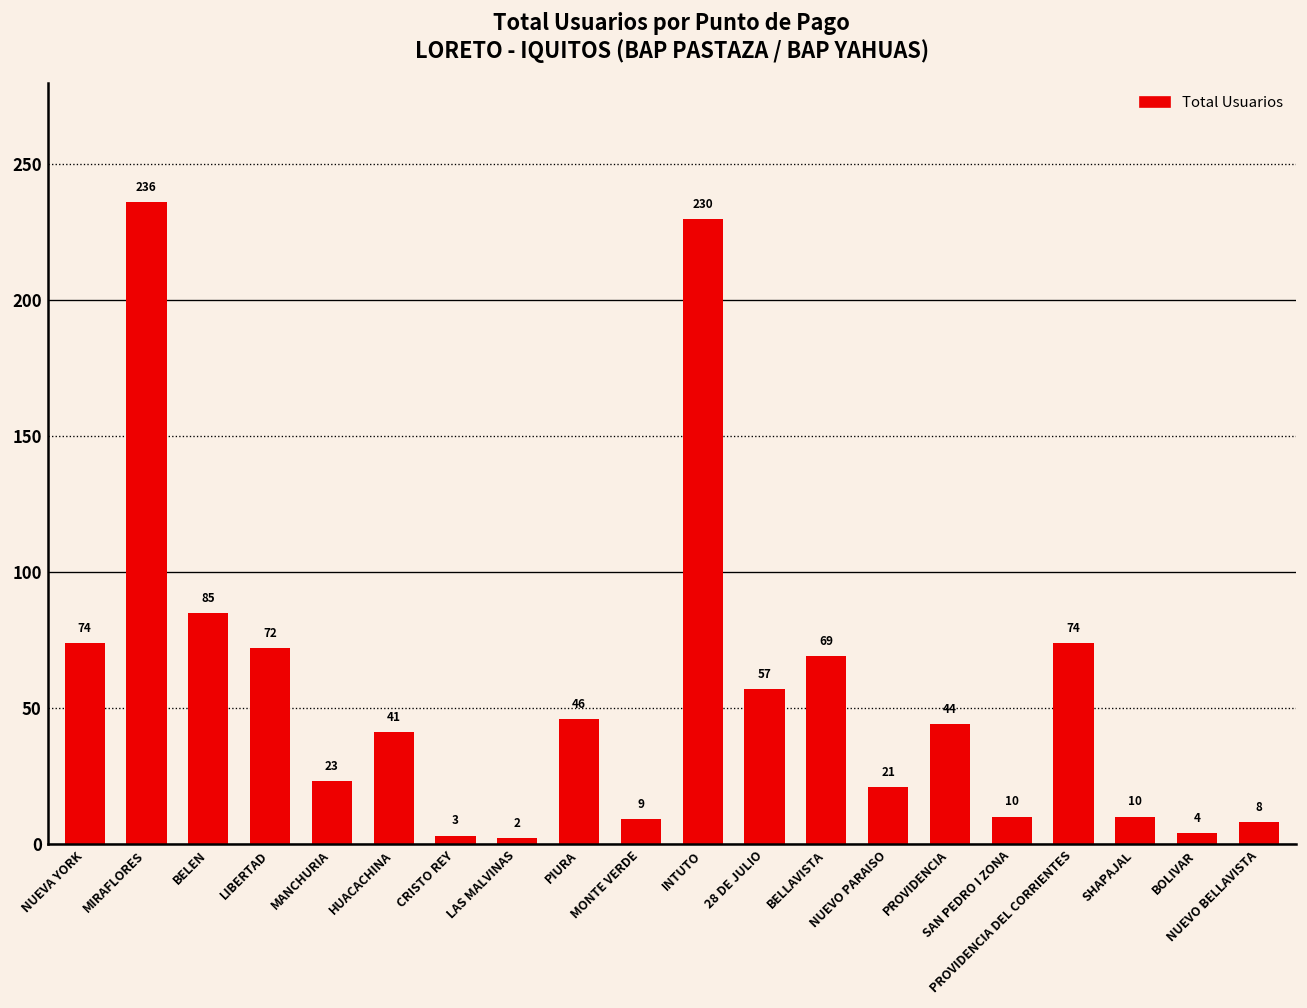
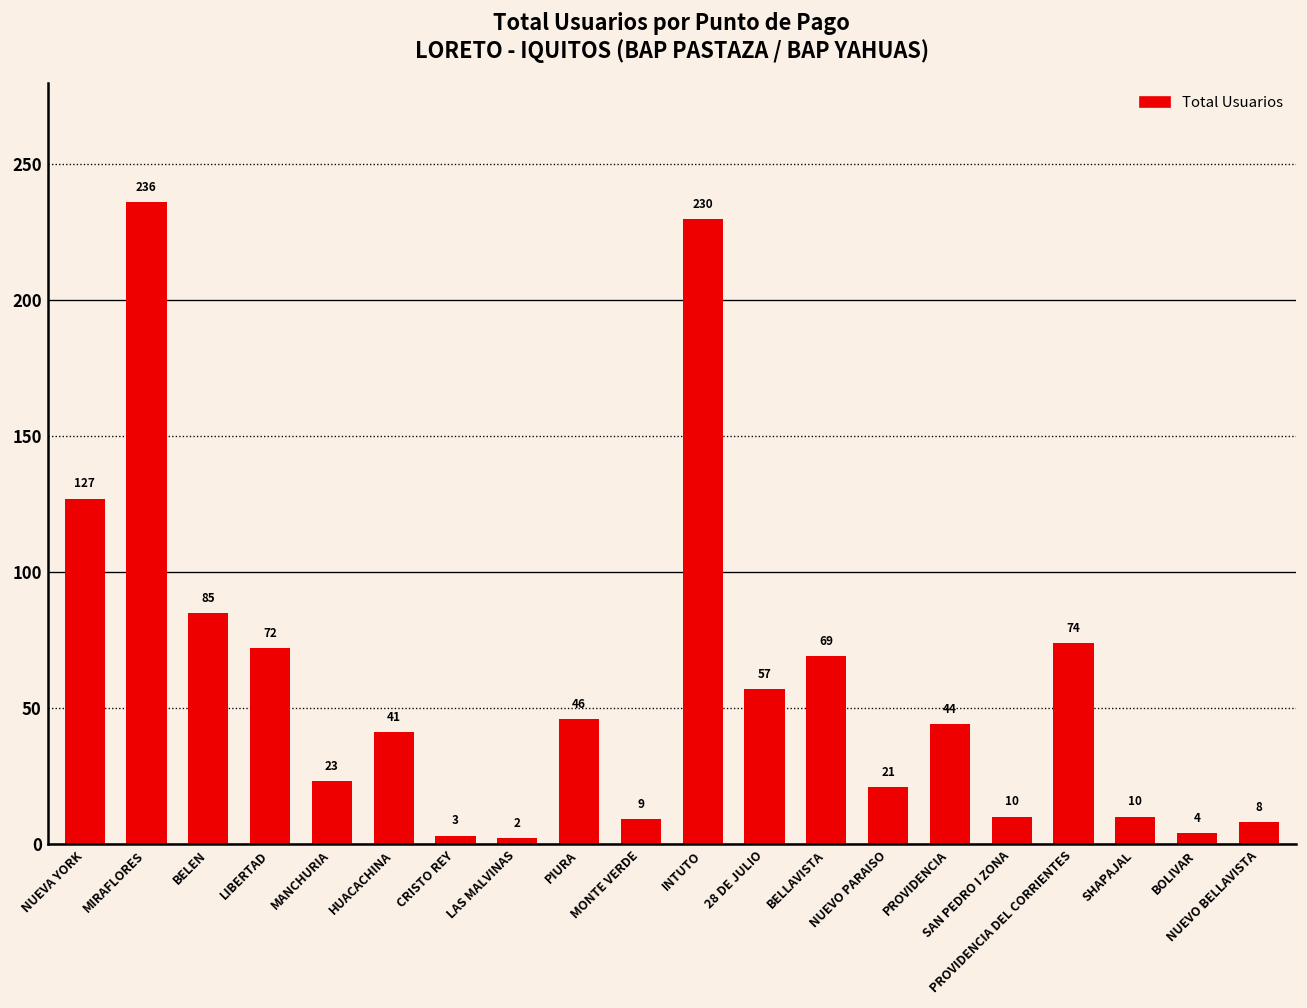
  {
-   "NUEVA YORK": 74,
+   "NUEVA YORK": 127,
    "MIRAFLORES": 236,
    "BELEN": 85,
    "LIBERTAD": 72,
    "MANCHURIA": 23,
    "HUACACHINA": 41,
    "CRISTO REY": 3,
    "LAS MALVINAS": 2,
    "PIURA": 46,
    "MONTE VERDE": 9,
    "INTUTO": 230,
    "28 DE JULIO": 57,
    "BELLAVISTA": 69,
    "NUEVO PARAISO": 21,
    "PROVIDENCIA": 44,
    "SAN PEDRO I ZONA": 10,
    "PROVIDENCIA DEL CORRIENTES": 74,
    "SHAPAJAL": 10,
    "BOLIVAR": 4,
    "NUEVO BELLAVISTA": 8
  }
